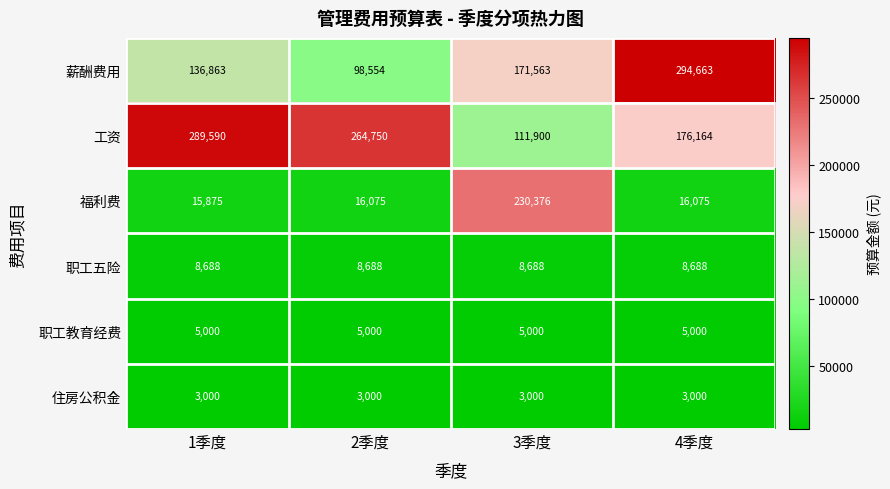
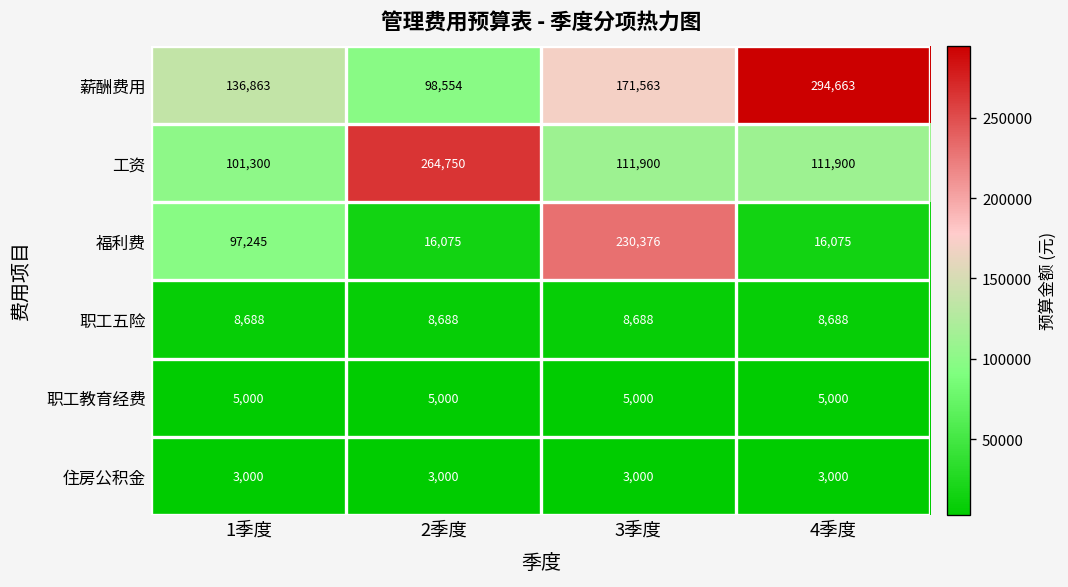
  {
    "薪酬费用": {
      "1季度": "136,863",
      "2季度": "98,554",
      "3季度": "171,563",
      "4季度": "294,663"
    },
    "工资": {
-     "1季度": "289,590",
+     "1季度": "101,300",
      "2季度": "264,750",
      "3季度": "111,900",
-     "4季度": "176,164"
+     "4季度": "111,900"
    },
    "福利费": {
-     "1季度": "15,875",
+     "1季度": "97,245",
      "2季度": "16,075",
      "3季度": "230,376",
      "4季度": "16,075"
    },
    "职工五险": {
      "1季度": "8,688",
      "2季度": "8,688",
      "3季度": "8,688",
      "4季度": "8,688"
    },
    "职工教育经费": {
      "1季度": "5,000",
      "2季度": "5,000",
      "3季度": "5,000",
      "4季度": "5,000"
    },
    "住房公积金": {
      "1季度": "3,000",
      "2季度": "3,000",
      "3季度": "3,000",
      "4季度": "3,000"
    }
  }
